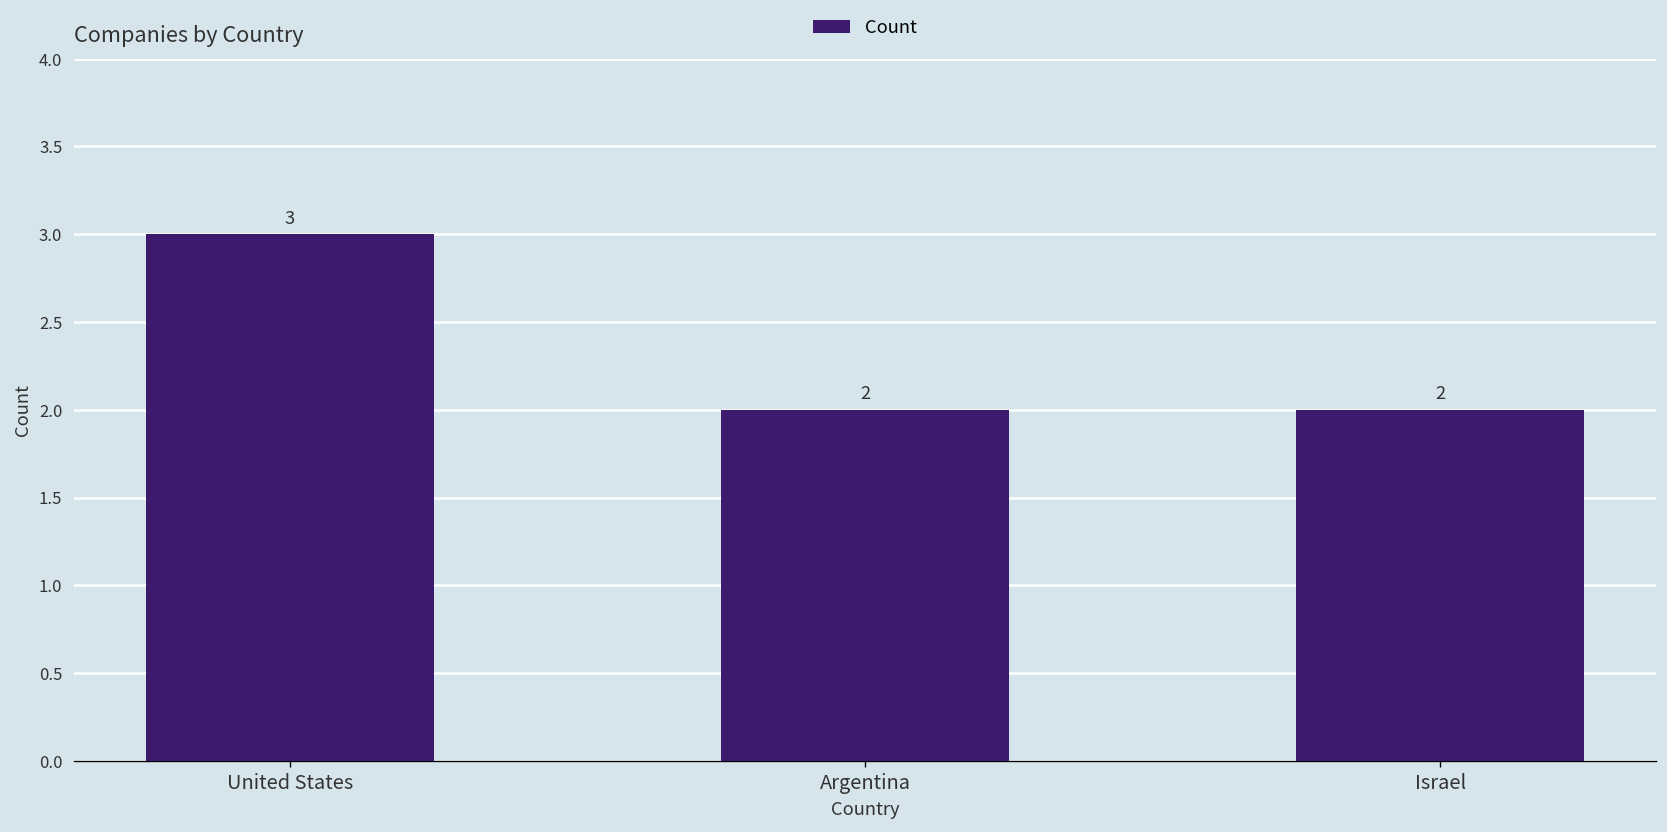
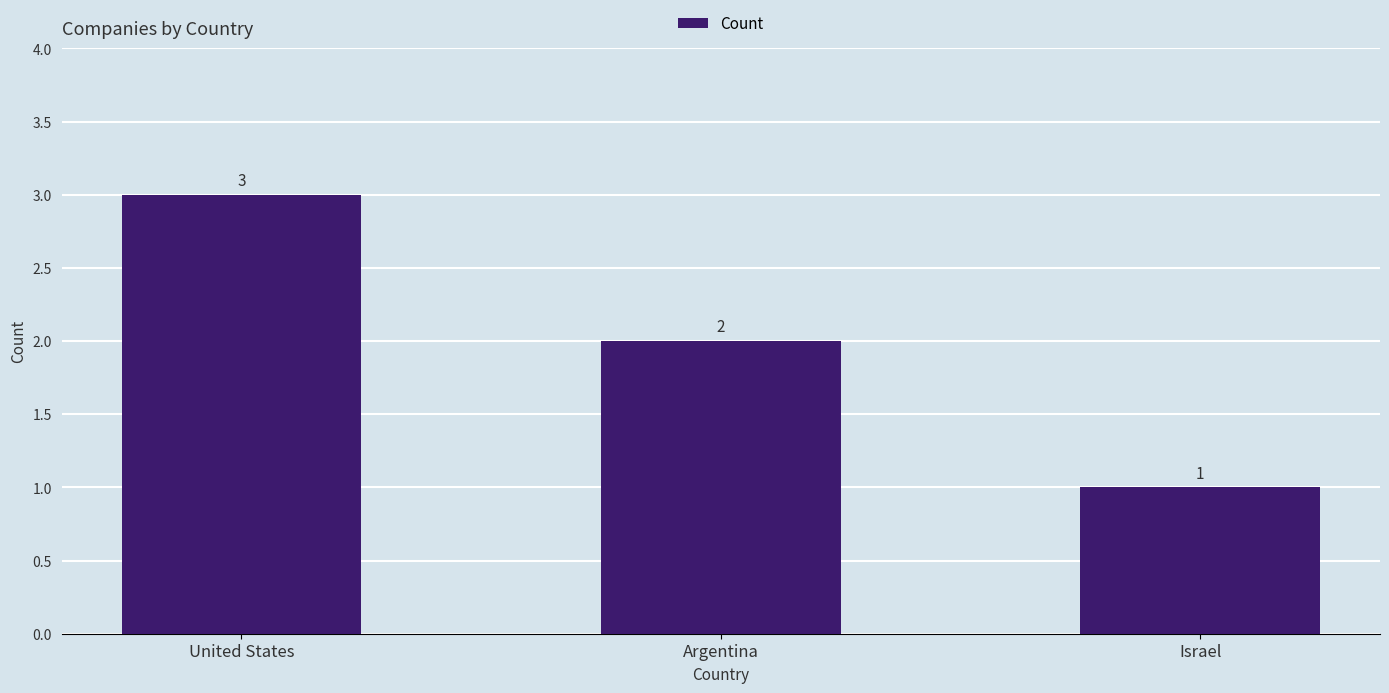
  {
    "United States": 3,
    "Argentina": 2,
-   "Israel": 2
+   "Israel": 1
  }
